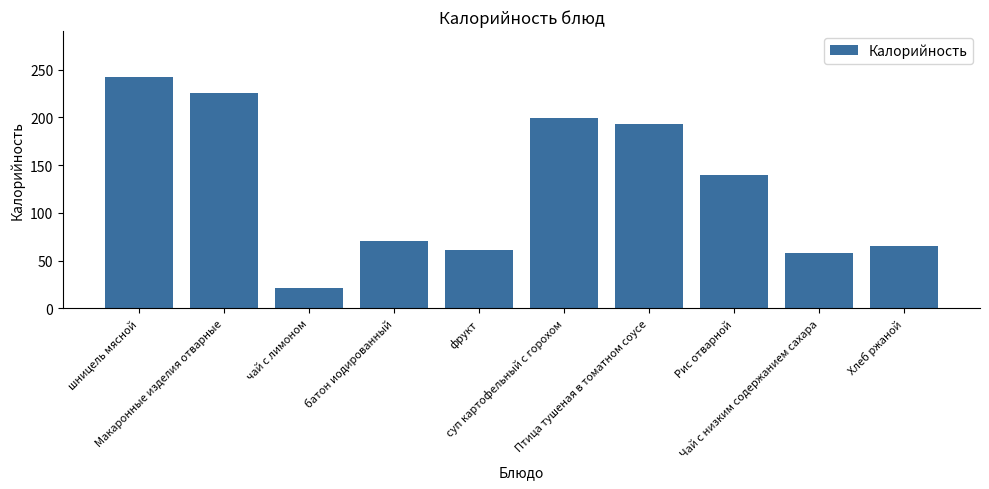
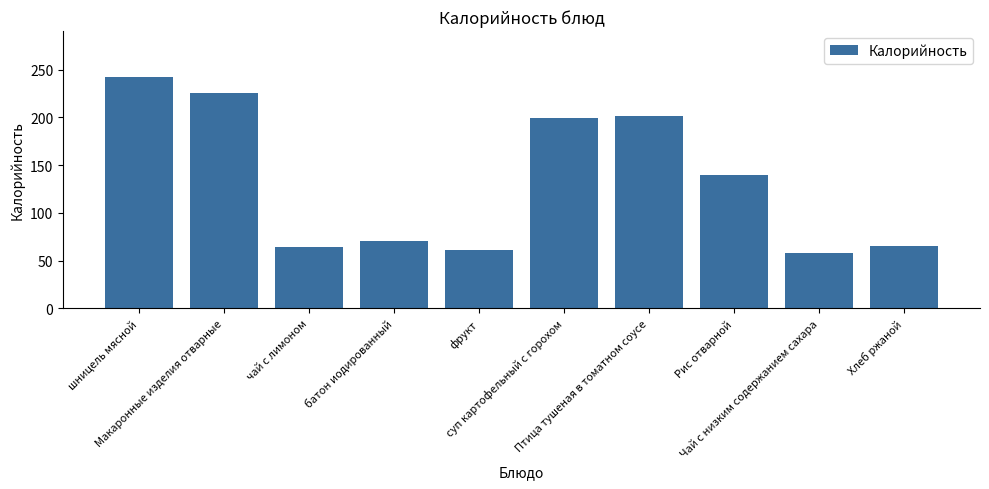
  {
    "шницель мясной": 240,
    "Макаронные изделия отварные": 230,
-   "чай с лимоном": 20,
+   "чай с лимоном": 60,
    "батон иодированный": 70,
    "фрукт": 60,
    "суп картофельный с горохом": 200,
-   "Птица тушеная в томатном соусе": 190,
+   "Птица тушеная в томатном соусе": 200,
    "Рис отварной": 140,
    "Чай с низким содержанием сахара": 60,
    "Хлеб ржаной": 70
  }
